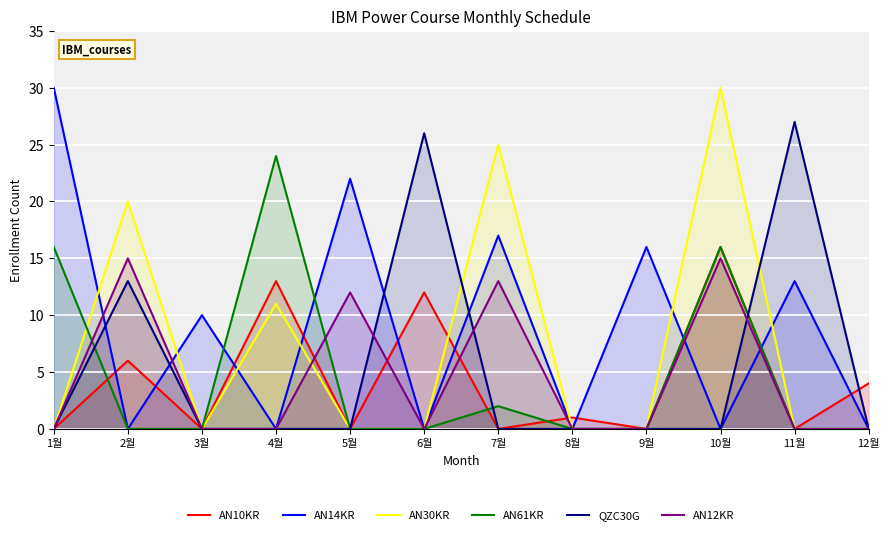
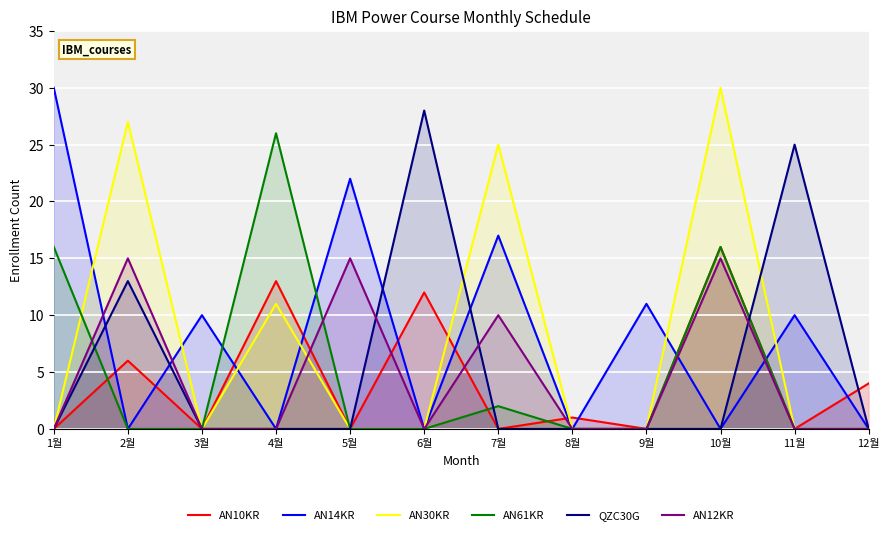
  {
    "AN10KR": {
      "2월": 6,
      "4월": 13,
      "6월": 12,
      "8월": 1,
      "12월": 4
    },
    "AN14KR": {
      "1월": 30,
      "3월": 10,
      "5월": 22,
      "7월": 17,
-     "9월": 16,
-     "11월": 13
+     "9월": 11,
+     "11월": 10
    },
    "AN30KR": {
-     "2월": 20,
+     "2월": 27,
      "4월": 11,
      "7월": 25,
      "10월": 30
    },
    "AN61KR": {
      "1월": 16,
-     "4월": 24,
+     "4월": 26,
      "7월": 2
    },
    "QZC30G": {
      "2월": 13,
-     "6월": 26,
-     "11월": 27
+     "6월": 28,
+     "11월": 25
    },
    "AN12KR": {
      "2월": 15,
-     "5월": 12,
-     "7월": 13,
+     "5월": 15,
+     "7월": 10,
      "10월": 15
    }
  }
